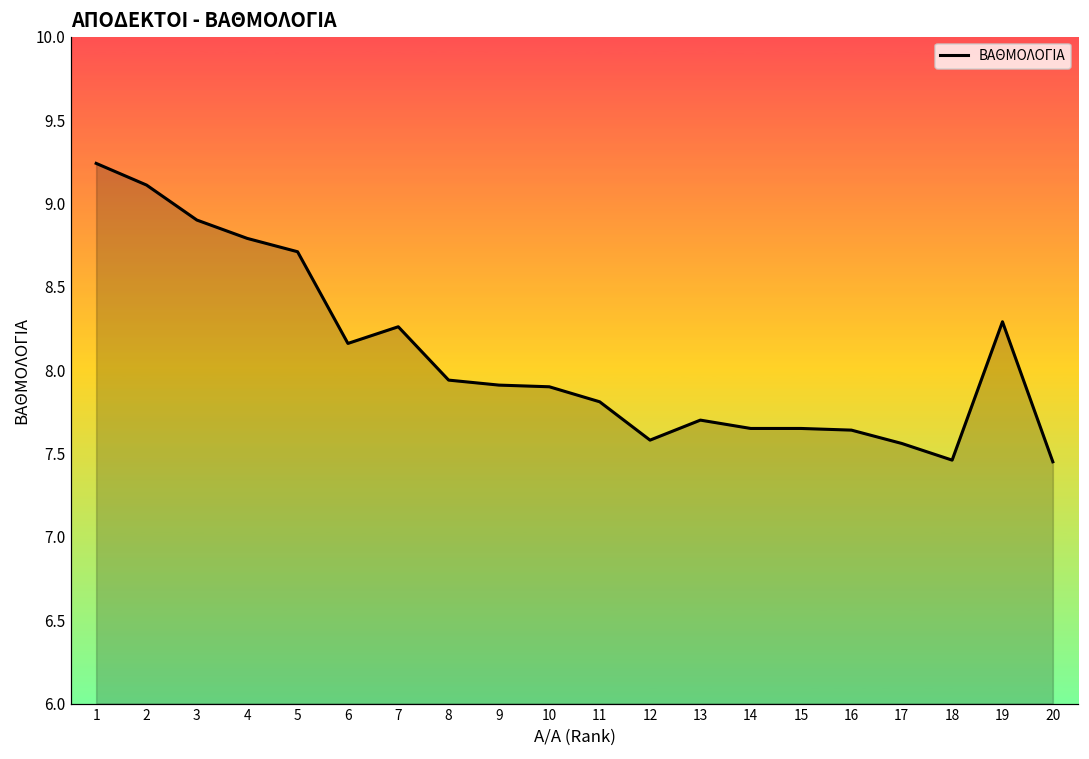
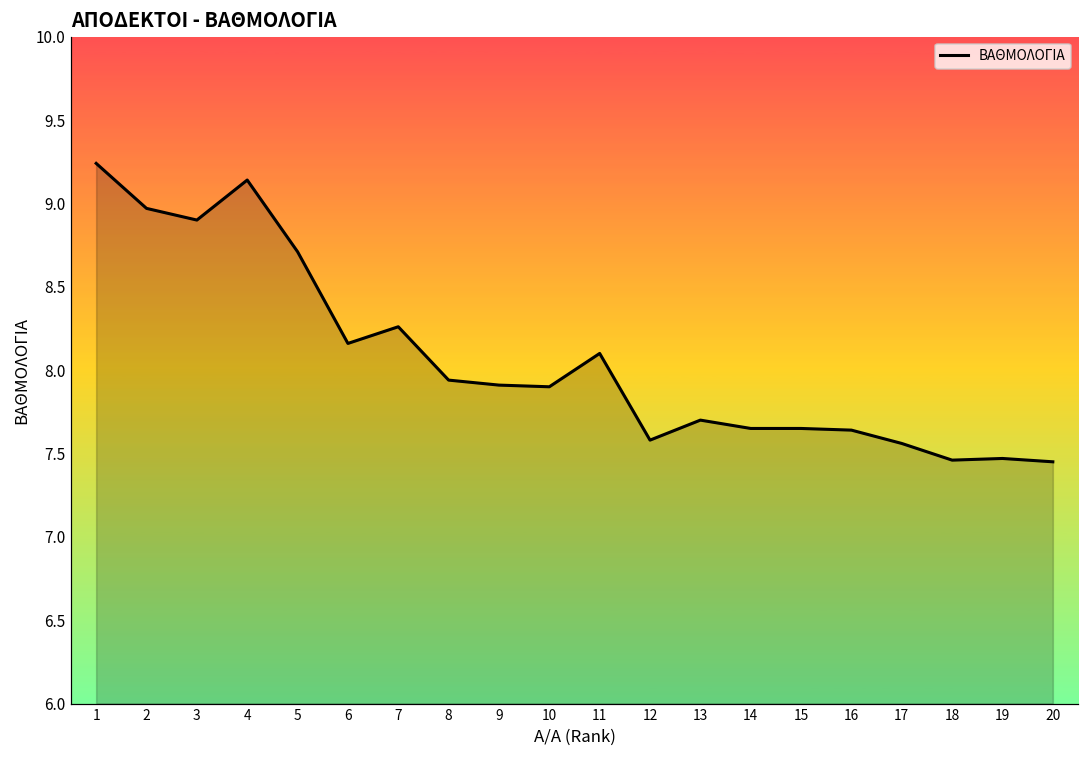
  {
    "1": 9.24,
-   "2": 9.11,
+   "2": 8.97,
    "3": 8.90,
-   "4": 8.79,
+   "4": 9.14,
    "5": 8.71,
    "6": 8.16,
    "7": 8.26,
    "8": 7.94,
    "9": 7.91,
    "10": 7.90,
-   "11": 7.81,
+   "11": 8.10,
    "12": 7.58,
    "13": 7.70,
    "14": 7.65,
    "15": 7.65,
    "16": 7.64,
    "17": 7.56,
    "18": 7.46,
-   "19": 8.29,
+   "19": 7.47,
    "20": 7.45
  }
